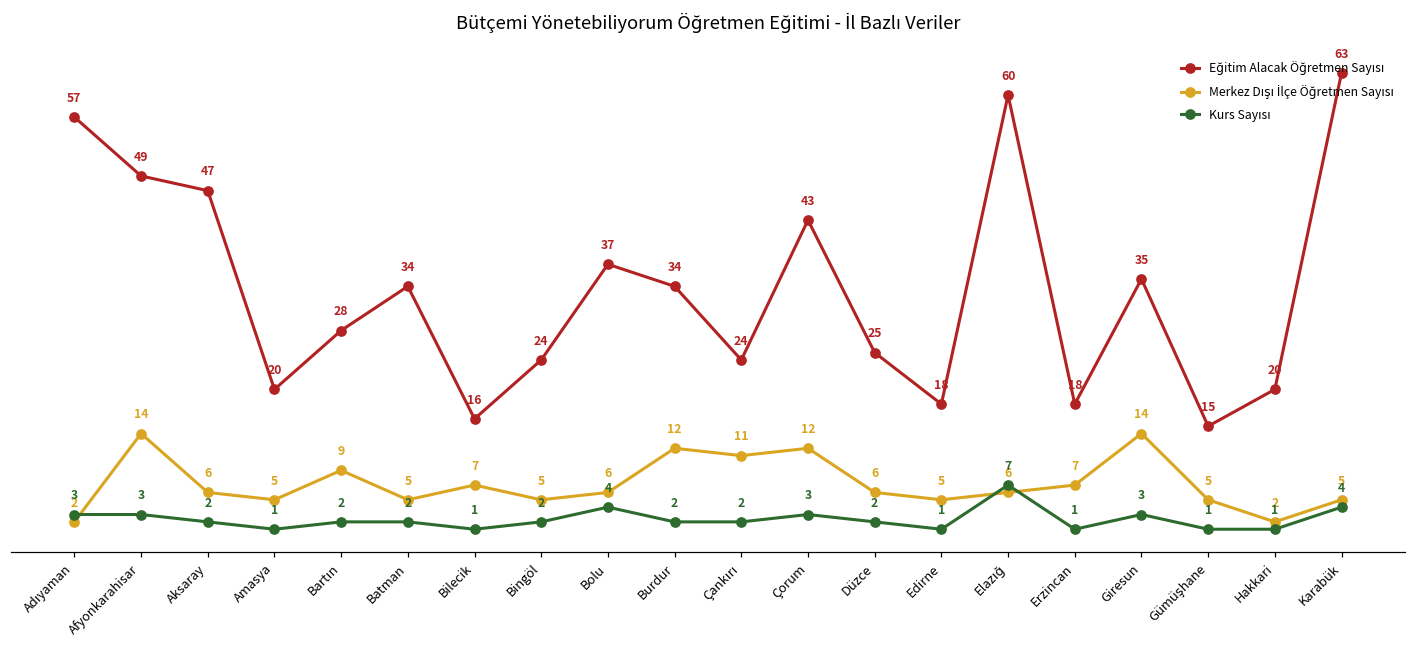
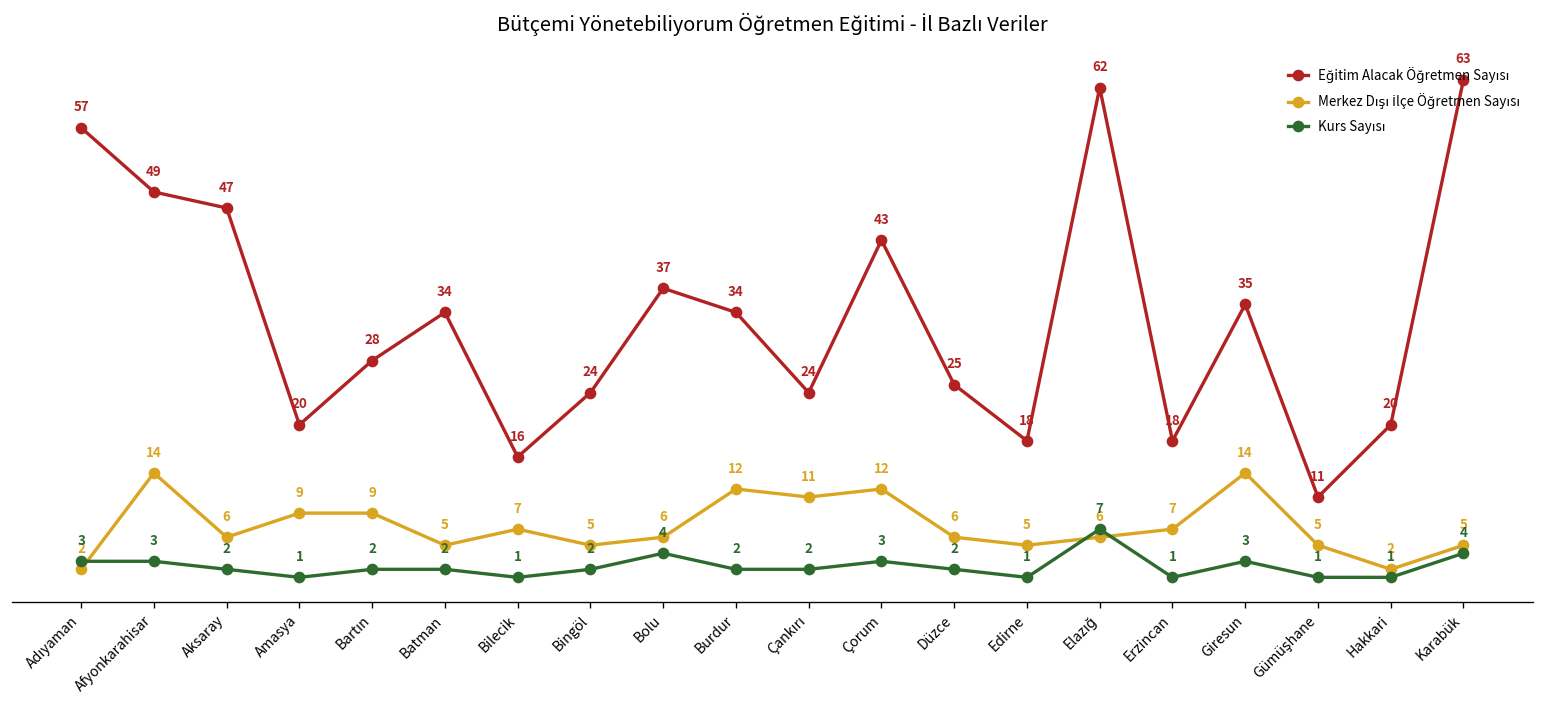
  {
    "Eğitim Alacak Öğretmen Sayısı": {
      "Adıyaman": 57,
      "Afyonkarahisar": 49,
      "Aksaray": 47,
      "Amasya": 20,
      "Bartın": 28,
      "Batman": 34,
      "Bilecik": 16,
      "Bingöl": 24,
      "Bolu": 37,
      "Burdur": 34,
      "Çankırı": 24,
      "Çorum": 43,
      "Düzce": 25,
      "Edirne": 18,
-     "Elazığ": 60,
+     "Elazığ": 62,
      "Erzincan": 18,
      "Giresun": 35,
-     "Gümüşhane": 15,
+     "Gümüşhane": 11,
      "Hakkari": 20,
      "Karabük": 63
    },
    "Merkez Dışı İlçe Öğretmen Sayısı": {
      "Afyonkarahisar": 14,
      "Aksaray": 6,
-     "Amasya": 5,
+     "Amasya": 9,
      "Bartın": 9,
      "Batman": 5,
      "Bilecik": 7,
      "Bingöl": 5,
      "Bolu": 6,
      "Burdur": 12,
      "Çankırı": 11,
      "Çorum": 12,
      "Düzce": 6,
      "Edirne": 5,
      "Erzincan": 7,
      "Giresun": 14,
      "Gümüşhane": 5
    },
    "Kurs Sayısı": {
      "Afyonkarahisar": 3,
      "Aksaray": 2,
      "Amasya": 1,
      "Bartın": 2,
      "Bilecik": 1,
      "Burdur": 2,
      "Çankırı": 2,
      "Çorum": 3,
      "Düzce": 2,
      "Edirne": 1,
      "Erzincan": 1,
      "Giresun": 3,
      "Gümüşhane": 1
    }
  }
